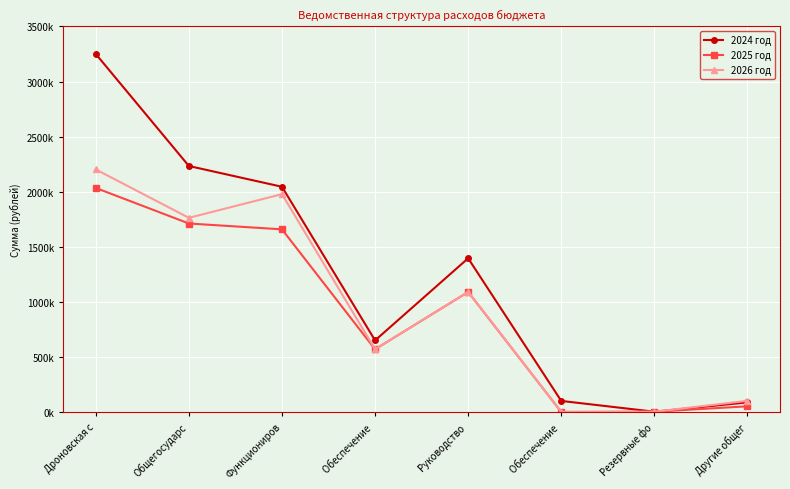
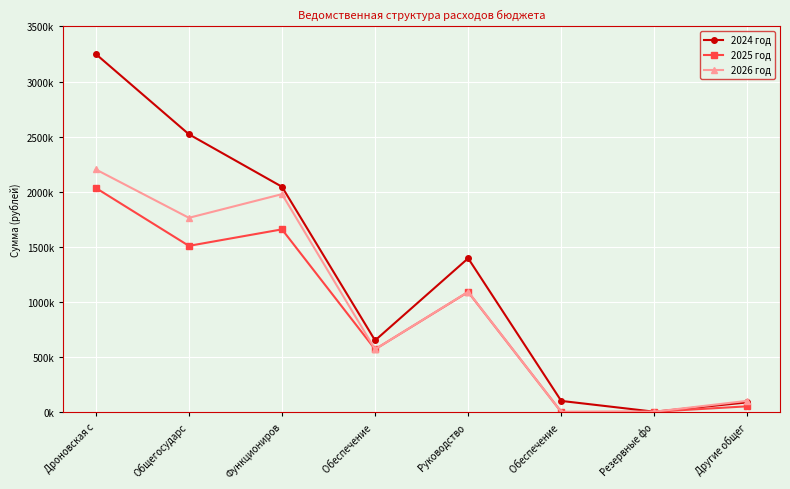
  {
    "2024 год": {
      "Дроновская с": 3250000,
-     "Общегосударс": 2230000,
+     "Общегосударс": 2520000,
      "Функциониров": 2040000,
      "Руководство": 1400000
    },
    "2025 год": {
      "Дроновская с": 2030000,
-     "Общегосударс": 1710000,
+     "Общегосударс": 1510000,
      "Функциониров": 1660000,
      "Другие общег": 50000
    },
    "2026 год": {
      "Дроновская с": 2200000,
      "Общегосударс": 1760000,
      "Функциониров": 1980000
    }
  }
